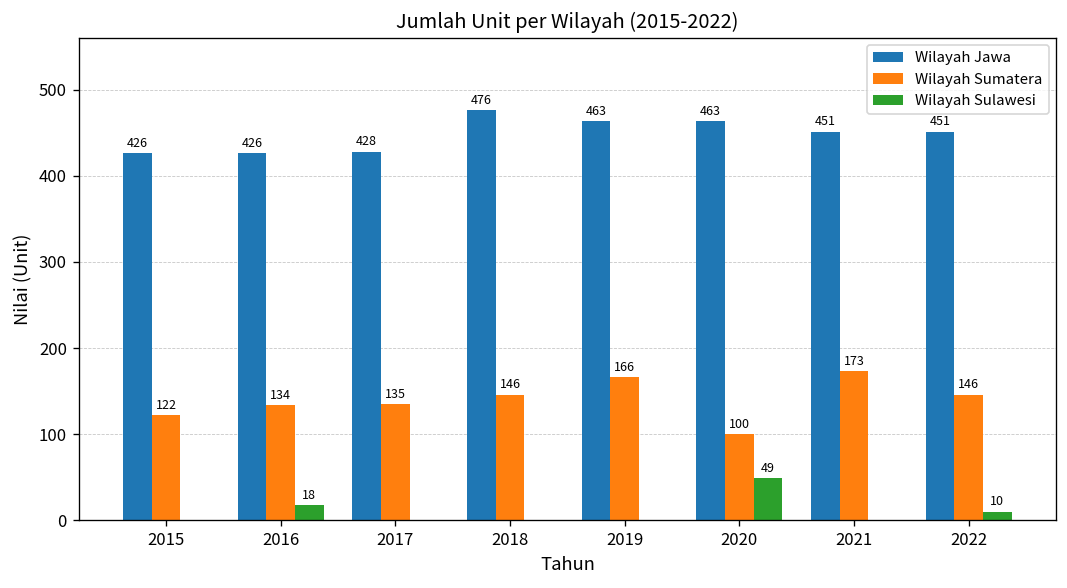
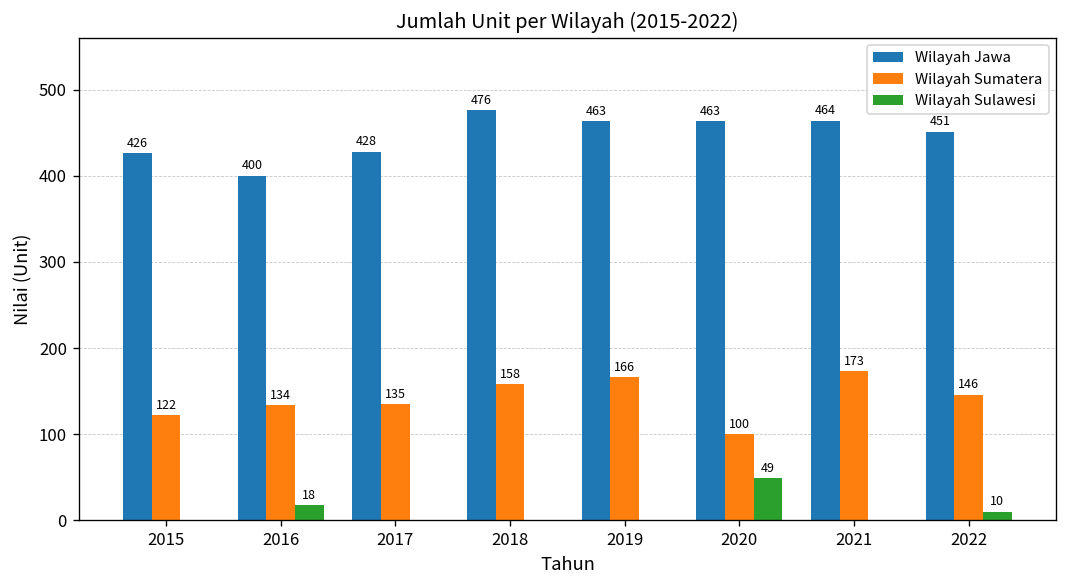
  {
    "Wilayah Jawa": {
      "2015": 426,
-     "2016": 426,
+     "2016": 400,
      "2017": 428,
      "2018": 476,
      "2019": 463,
      "2020": 463,
-     "2021": 451
+     "2021": 464
    },
    "Wilayah Sumatera": {
      "2015": 122,
      "2016": 134,
      "2017": 135,
-     "2018": 146,
+     "2018": 158,
      "2019": 166,
      "2020": 100,
      "2021": 173,
      "2022": 146
    },
    "Wilayah Sulawesi": {
      "2016": 18,
      "2020": 49,
      "2022": 10
    }
  }
